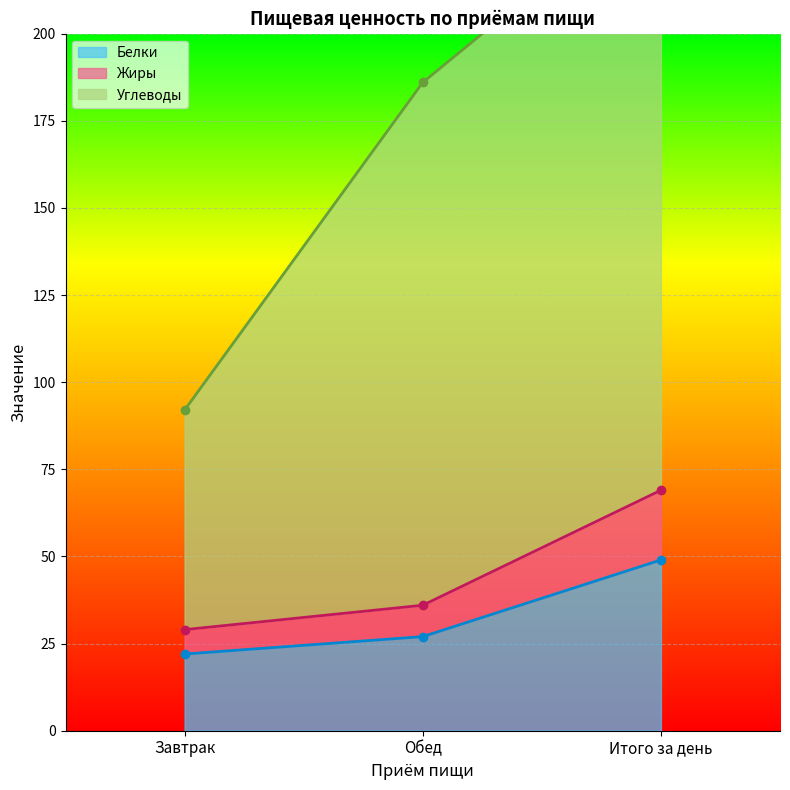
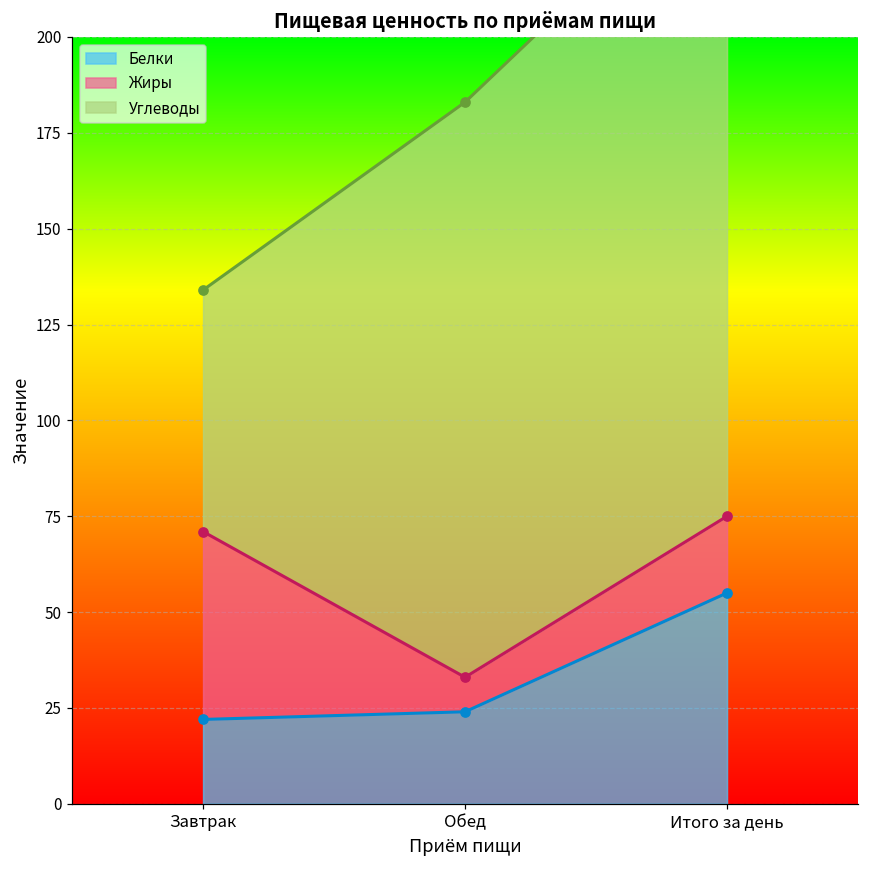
  {
    "Белки": {
      "Завтрак": 22,
-     "Обед": 27,
-     "Итого за день": 49
+     "Обед": 24,
+     "Итого за день": 55
    },
    "Жиры": {
-     "Завтрак": 7,
+     "Завтрак": 49,
      "Обед": 9,
      "Итого за день": 20
    },
    "Углеводы": {
      "Завтрак": 63,
      "Обед": 150
    }
  }
